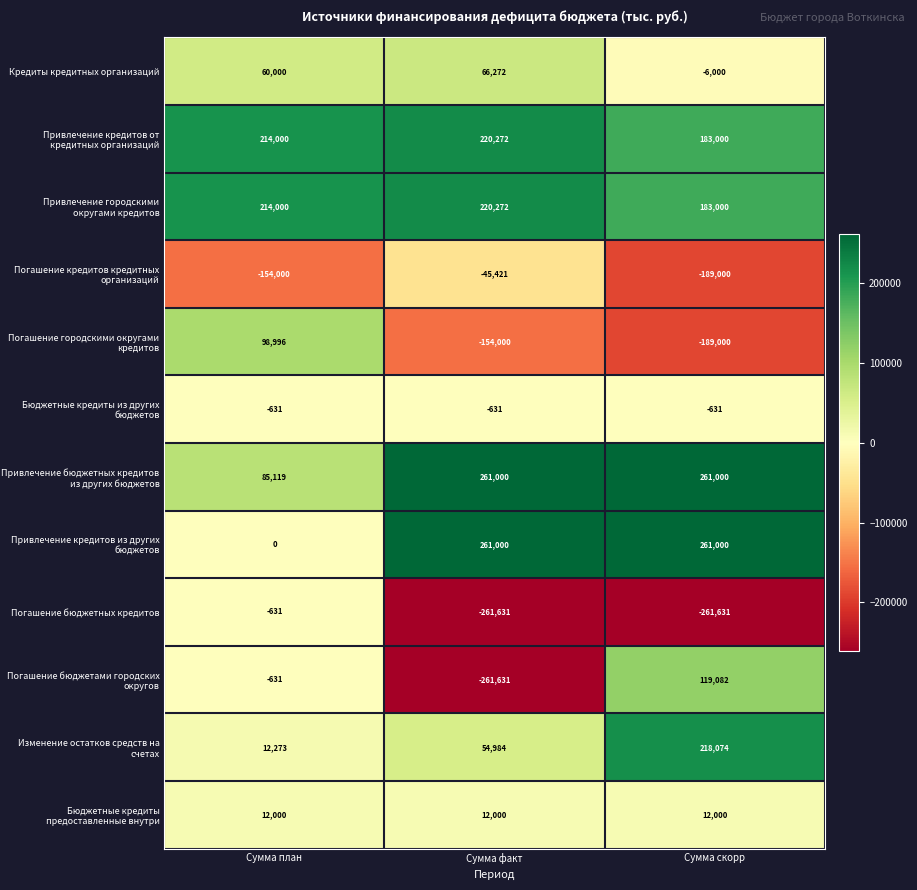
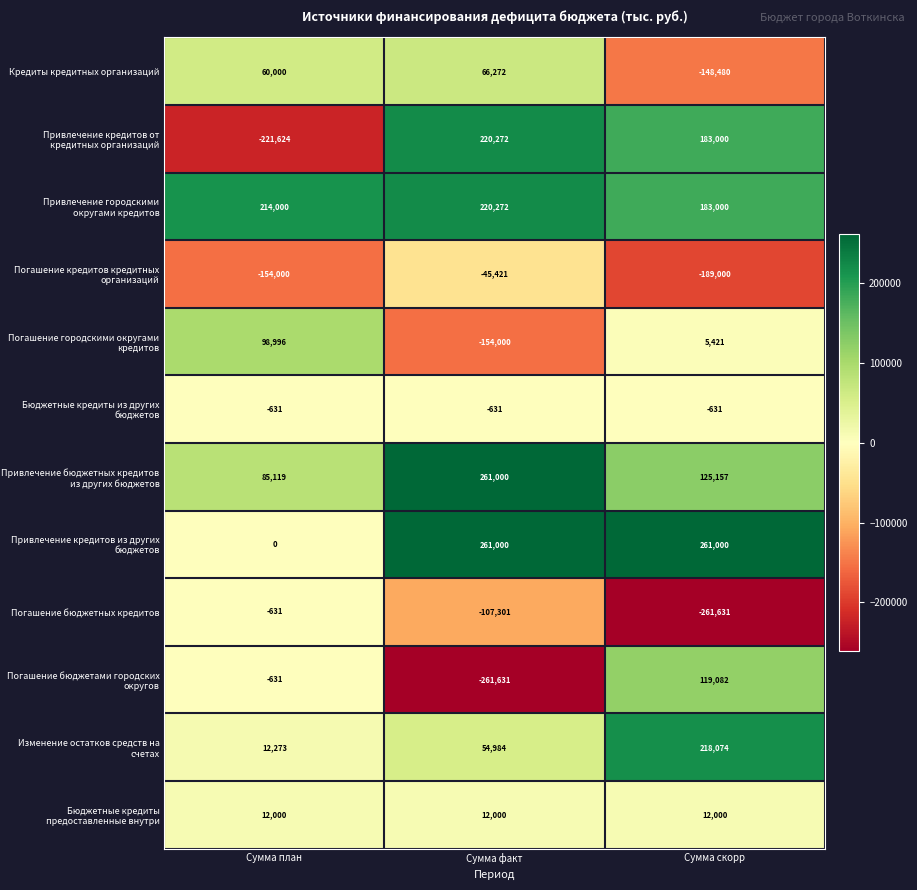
  {
    "Кредиты кредитных организаций": {
      "Сумма план": "60,000",
      "Сумма факт": "66,272",
-     "Сумма скорр": "-6,000"
+     "Сумма скорр": "-148,480"
    },
    "Привлечение кредитов от кредитных организаций": {
-     "Сумма план": "214,000",
+     "Сумма план": "-221,624",
      "Сумма факт": "220,272",
      "Сумма скорр": "183,000"
    },
    "Привлечение городскими округами кредитов": {
      "Сумма план": "214,000",
      "Сумма факт": "220,272",
      "Сумма скорр": "183,000"
    },
    "Погашение кредитов кредитных организаций": {
      "Сумма план": "-154,000",
      "Сумма факт": "-45,421",
      "Сумма скорр": "-189,000"
    },
    "Погашение городскими округами кредитов": {
      "Сумма план": "98,996",
      "Сумма факт": "-154,000",
-     "Сумма скорр": "-189,000"
+     "Сумма скорр": "5,421"
    },
    "Бюджетные кредиты из других бюджетов": {
      "Сумма план": "-631",
      "Сумма факт": "-631",
      "Сумма скорр": "-631"
    },
    "Привлечение бюджетных кредитов из других бюджетов": {
      "Сумма план": "85,119",
      "Сумма факт": "261,000",
-     "Сумма скорр": "261,000"
+     "Сумма скорр": "125,157"
    },
    "Привлечение кредитов из других бюджетов": {
      "Сумма план": "0",
      "Сумма факт": "261,000",
      "Сумма скорр": "261,000"
    },
    "Погашение бюджетных кредитов": {
      "Сумма план": "-631",
-     "Сумма факт": "-261,631",
+     "Сумма факт": "-107,301",
      "Сумма скорр": "-261,631"
    },
    "Погашение бюджетами городских округов": {
      "Сумма план": "-631",
      "Сумма факт": "-261,631",
      "Сумма скорр": "119,082"
    },
    "Изменение остатков средств на счетах": {
      "Сумма план": "12,273",
      "Сумма факт": "54,984",
      "Сумма скорр": "218,074"
    },
    "Бюджетные кредиты предоставленные внутри": {
      "Сумма план": "12,000",
      "Сумма факт": "12,000",
      "Сумма скорр": "12,000"
    }
  }
